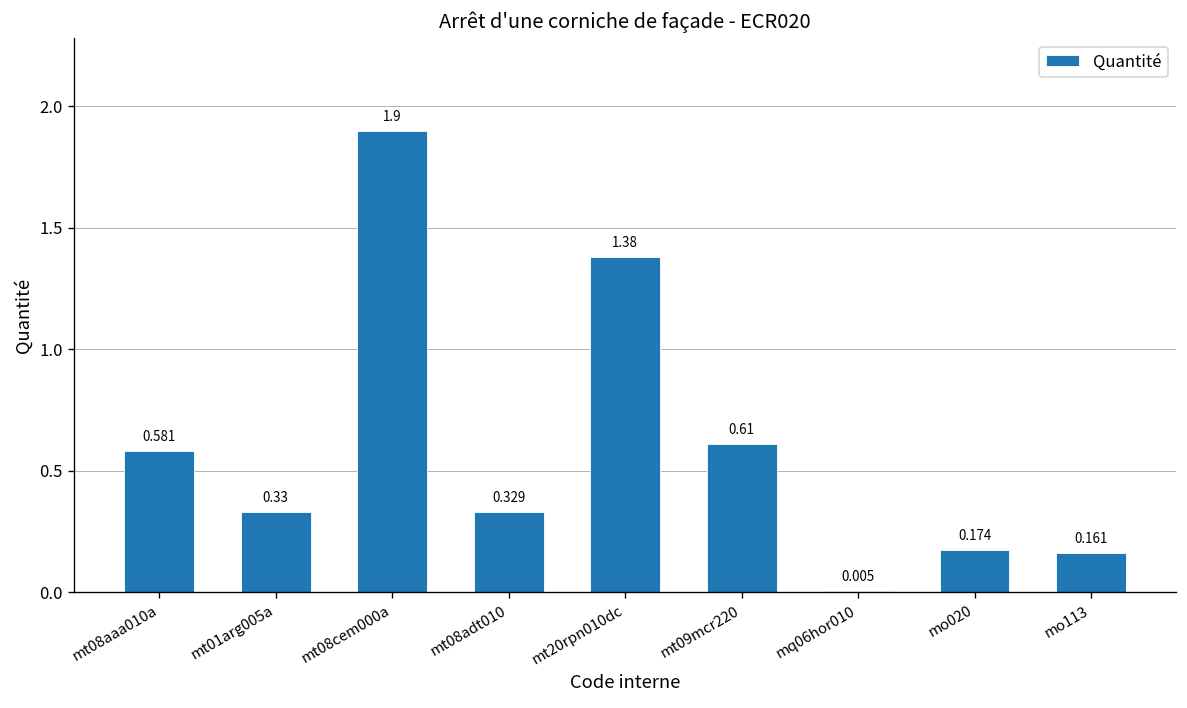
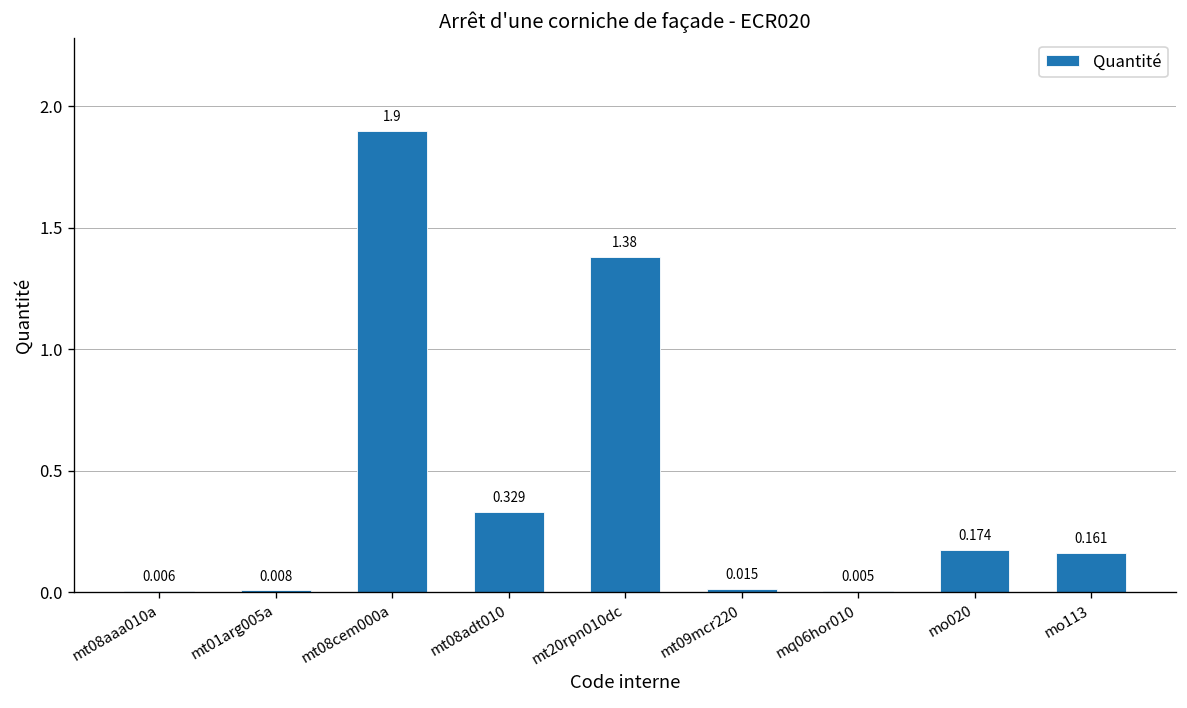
  {
-   "mt08aaa010a": 0.581,
-   "mt01arg005a": 0.33,
+   "mt08aaa010a": 0.006,
+   "mt01arg005a": 0.008,
    "mt08cem000a": 1.9,
    "mt08adt010": 0.329,
    "mt20rpn010dc": 1.38,
-   "mt09mcr220": 0.61,
+   "mt09mcr220": 0.015,
    "mq06hor010": 0.005,
    "mo020": 0.174,
    "mo113": 0.161
  }
